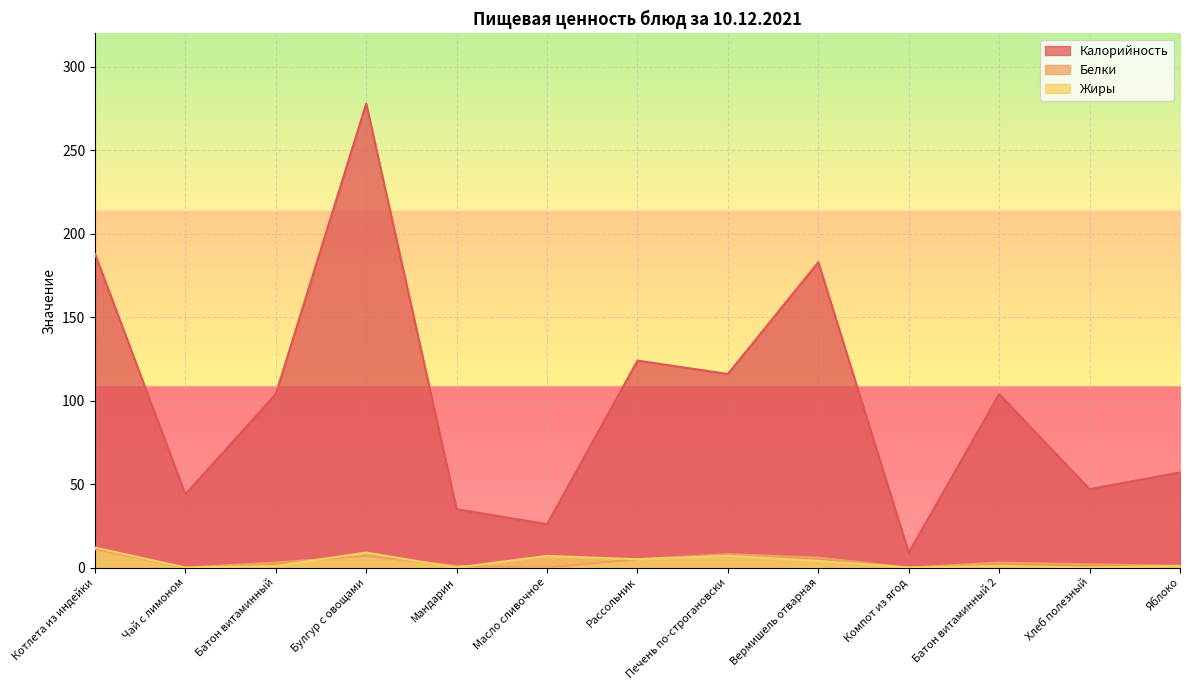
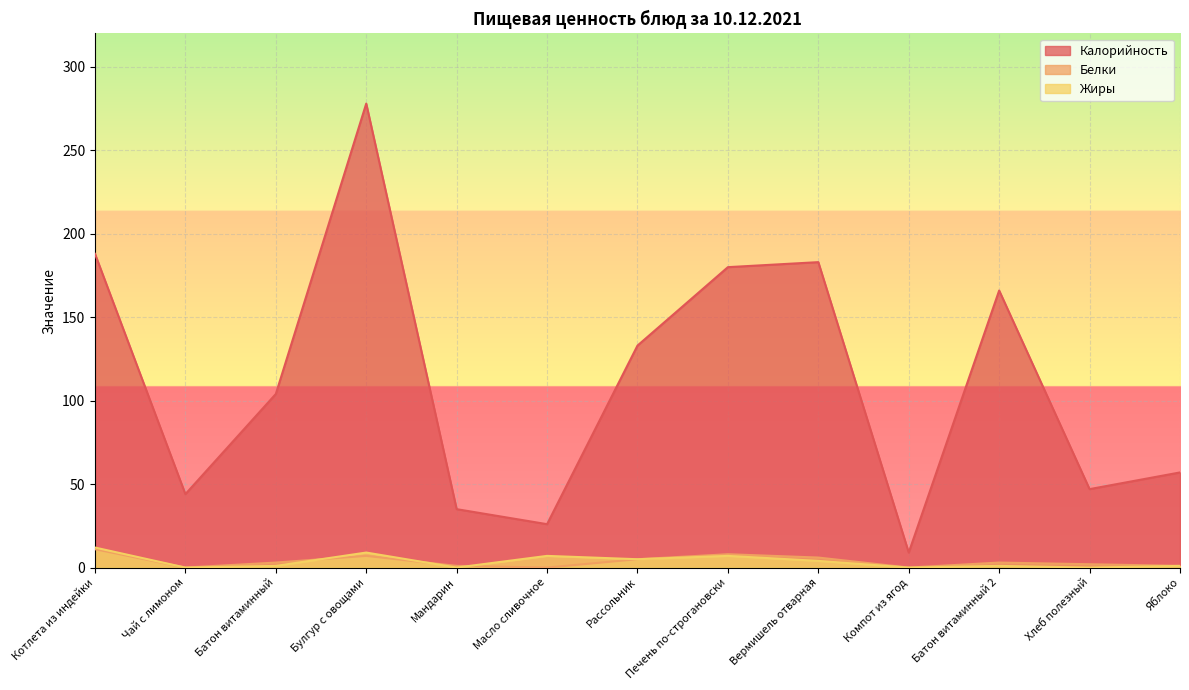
  {
    "Калорийность": {
      "Котлета из индейки": 188,
      "Чай с лимоном": 44,
      "Батон витаминный": 104,
      "Булгур с овощами": 278,
      "Мандарин": 35,
      "Масло сливочное": 26,
-     "Рассольник": 124,
-     "Печень по-строгановски": 116,
+     "Рассольник": 133,
+     "Печень по-строгановски": 180,
      "Вермишель отварная": 183,
      "Компот из ягод": 9,
-     "Батон витаминный 2": 104,
+     "Батон витаминный 2": 166,
      "Хлеб полезный": 47,
      "Яблоко": 57
    }
  }
